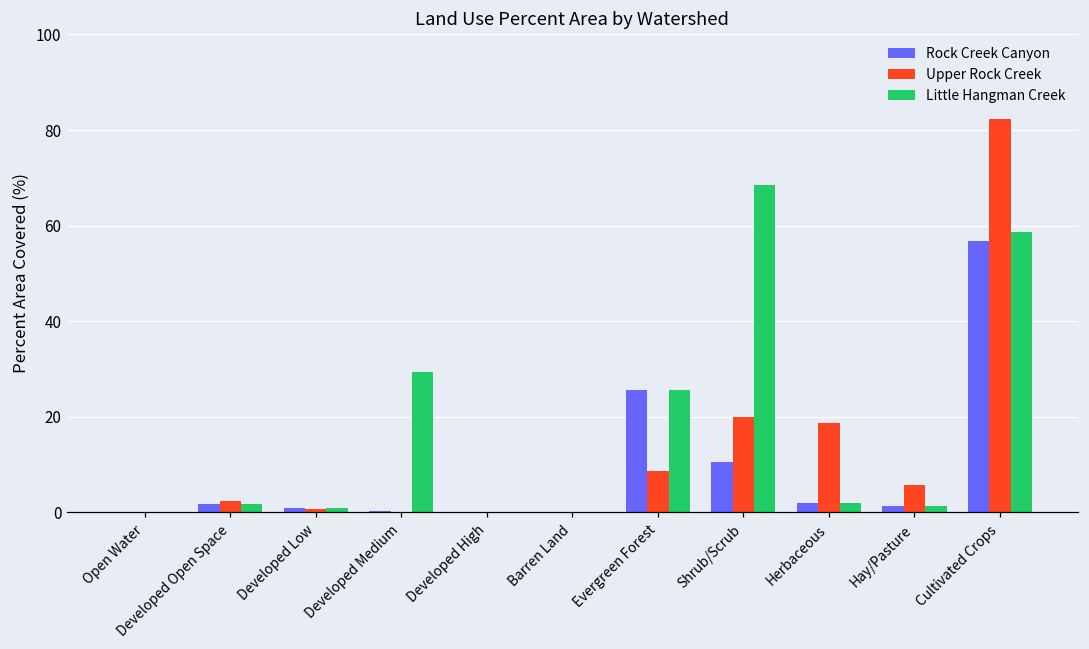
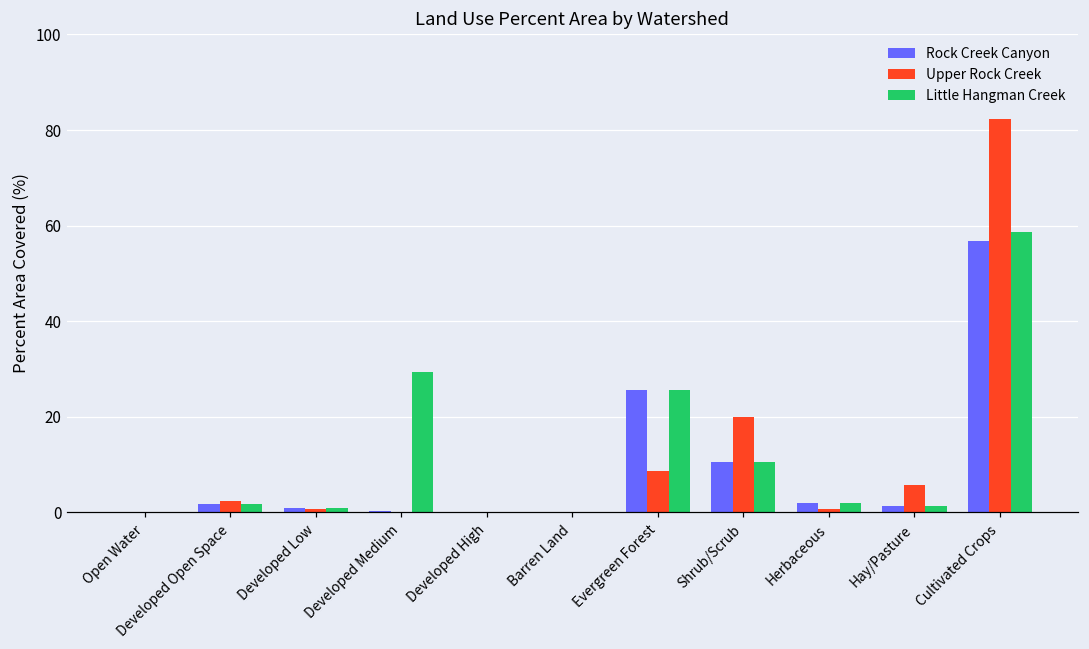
  {
    "Rock Creek Canyon": {
      "Developed Open Space": 2,
      "Developed Low": 1,
      "Evergreen Forest": 26,
      "Shrub/Scrub": 10,
      "Herbaceous": 2,
      "Hay/Pasture": 1,
      "Cultivated Crops": 57
    },
    "Upper Rock Creek": {
      "Open Water": 0,
      "Developed Open Space": 2,
      "Developed Low": 1,
      "Evergreen Forest": 9,
      "Shrub/Scrub": 20,
-     "Herbaceous": 19,
+     "Herbaceous": 1,
      "Hay/Pasture": 6,
      "Cultivated Crops": 82
    },
    "Little Hangman Creek": {
      "Developed Open Space": 2,
      "Developed Low": 1,
      "Developed Medium": 29,
      "Evergreen Forest": 26,
-     "Shrub/Scrub": 69,
+     "Shrub/Scrub": 10,
      "Herbaceous": 2,
      "Hay/Pasture": 1,
      "Cultivated Crops": 59
    }
  }
